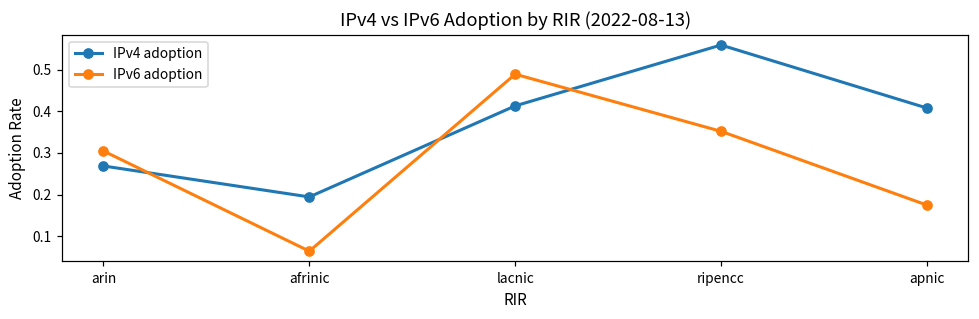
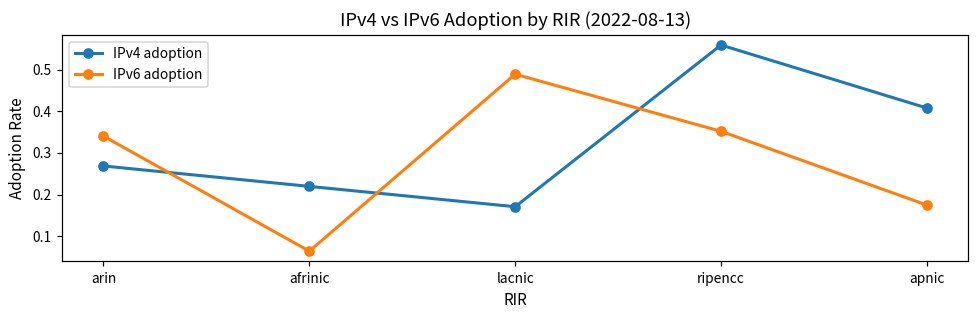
  {
    "IPv4 adoption": {
      "arin": 0.27,
-     "afrinic": 0.19,
-     "lacnic": 0.41,
+     "afrinic": 0.22,
+     "lacnic": 0.17,
      "ripencc": 0.56,
      "apnic": 0.41
    },
    "IPv6 adoption": {
-     "arin": 0.30,
+     "arin": 0.34,
      "afrinic": 0.06,
      "lacnic": 0.49,
      "ripencc": 0.35,
      "apnic": 0.18
    }
  }
